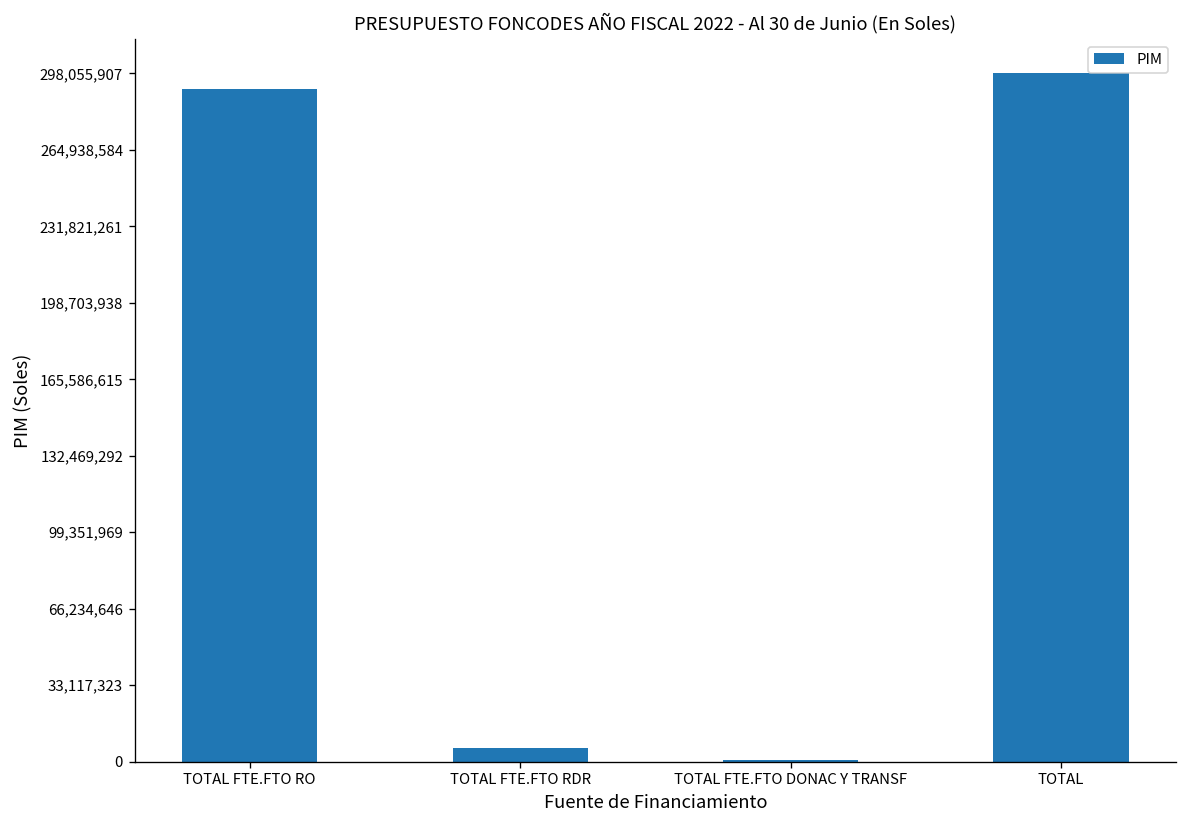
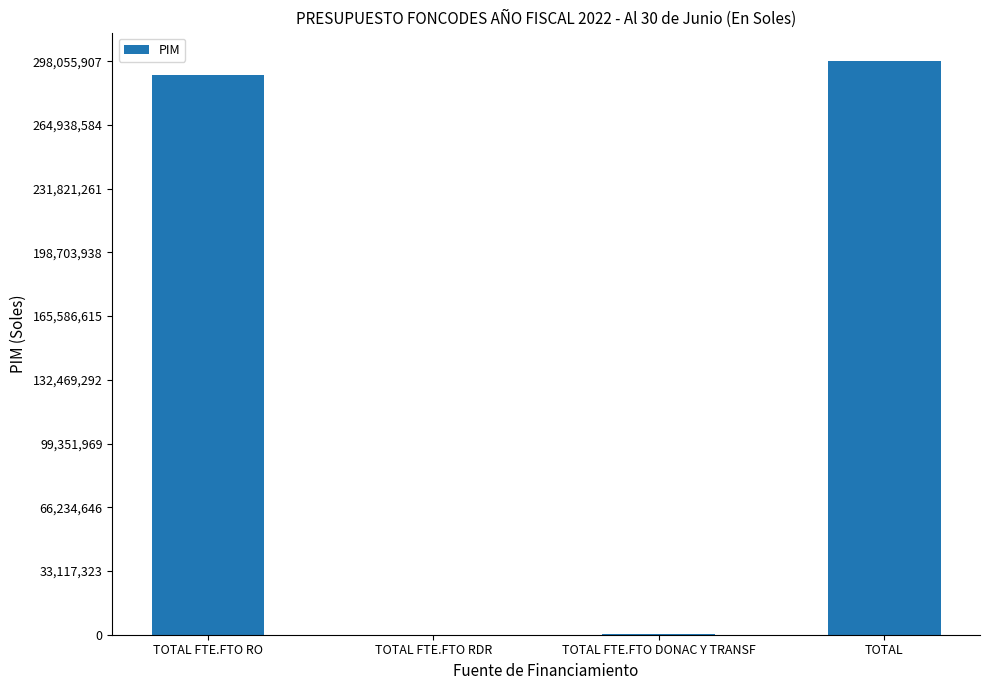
  {
    "TOTAL FTE.FTO RO": "291,000,000",
-   "TOTAL FTE.FTO RDR": "6,000,000",
+   "TOTAL FTE.FTO RDR": "0",
    "TOTAL": "298,000,000"
  }
